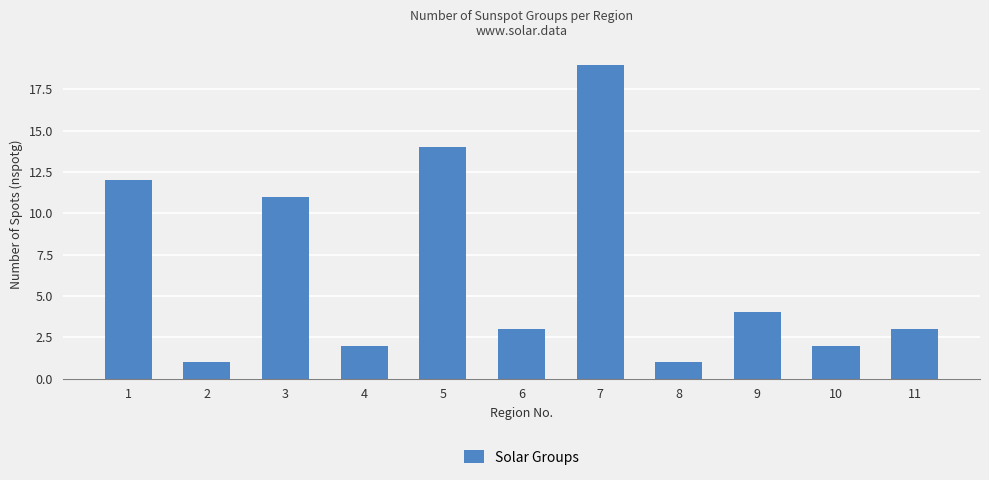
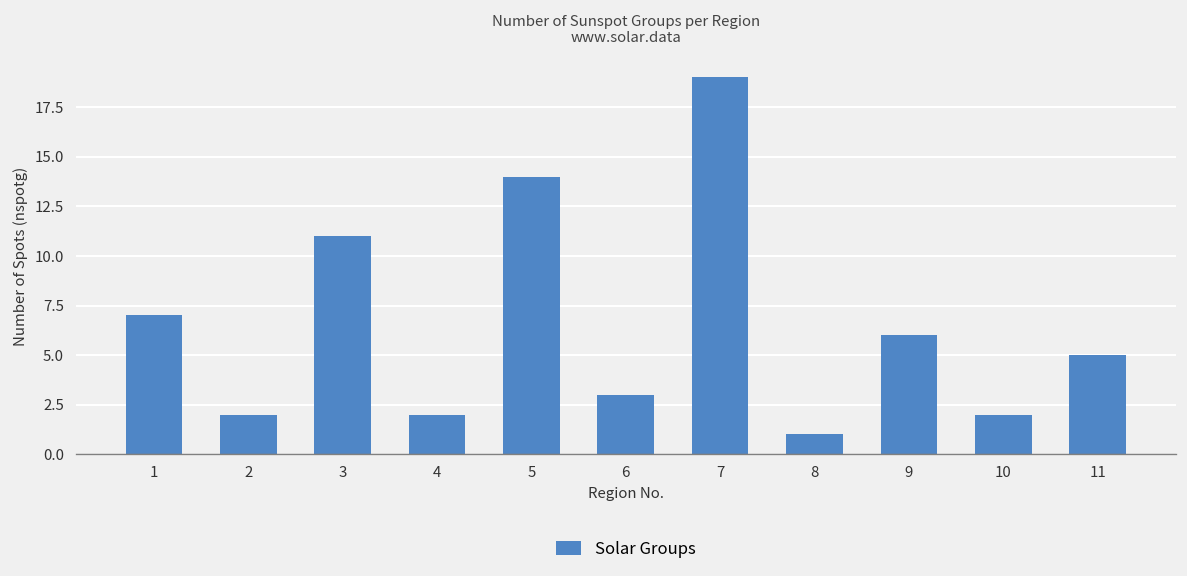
  {
-   "1": 12,
-   "2": 1,
+   "1": 7,
+   "2": 2,
    "3": 11,
    "4": 2,
    "5": 14,
    "6": 3,
    "7": 19,
    "8": 1,
-   "9": 4,
+   "9": 6,
    "10": 2,
-   "11": 3
+   "11": 5
  }
